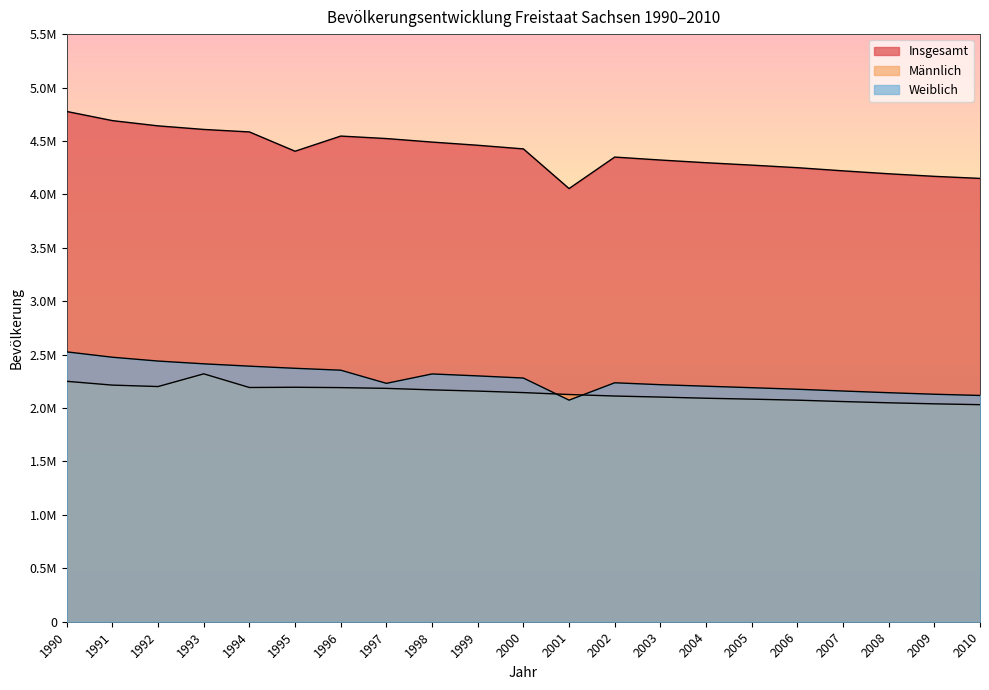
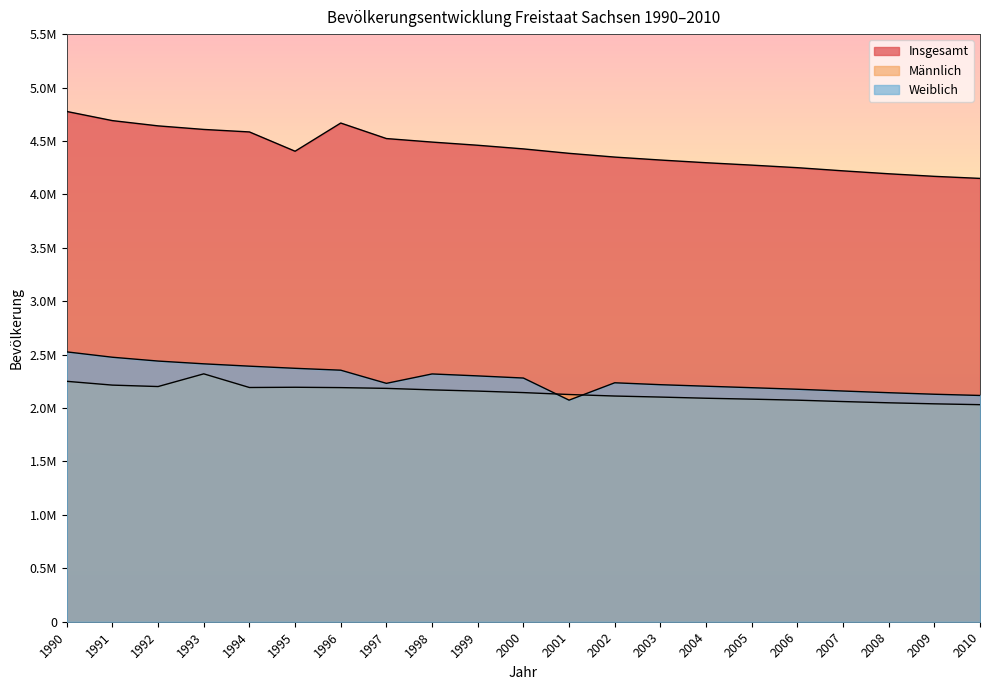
  {
    "Insgesamt": {
      "1990": 4780000,
      "1991": 4690000,
      "1992": 4640000,
      "1993": 4610000,
      "1994": 4580000,
      "1995": 4400000,
-     "1996": 4550000,
+     "1996": 4670000,
      "1997": 4520000,
      "1998": 4490000,
      "1999": 4460000,
      "2000": 4430000,
-     "2001": 4050000,
+     "2001": 4380000,
      "2002": 4350000,
      "2003": 4320000,
      "2004": 4300000,
      "2005": 4270000,
      "2006": 4250000,
      "2007": 4220000,
      "2008": 4190000,
      "2009": 4170000,
      "2010": 4150000
    },
    "Männlich": {
      "1990": 2250000,
      "1991": 2210000,
      "1992": 2200000,
      "1993": 2320000,
      "1994": 2190000,
      "1995": 2190000,
      "1996": 2190000,
      "1997": 2180000,
      "1998": 2170000,
      "1999": 2160000,
      "2000": 2140000,
      "2001": 2130000,
      "2002": 2110000,
      "2003": 2100000,
      "2004": 2090000,
      "2005": 2080000,
      "2006": 2070000,
      "2007": 2060000,
      "2008": 2050000,
      "2009": 2040000,
      "2010": 2030000
    },
    "Weiblich": {
      "1990": 2530000,
      "1991": 2480000,
      "1992": 2440000,
      "1993": 2410000,
      "1994": 2390000,
      "1995": 2370000,
      "1996": 2350000,
      "1997": 2230000,
      "1998": 2320000,
      "1999": 2300000,
      "2000": 2280000,
      "2001": 2070000,
      "2002": 2240000,
      "2003": 2220000,
      "2004": 2200000,
      "2005": 2190000,
      "2006": 2180000,
      "2007": 2160000,
      "2008": 2140000,
      "2009": 2130000,
      "2010": 2120000
    }
  }
